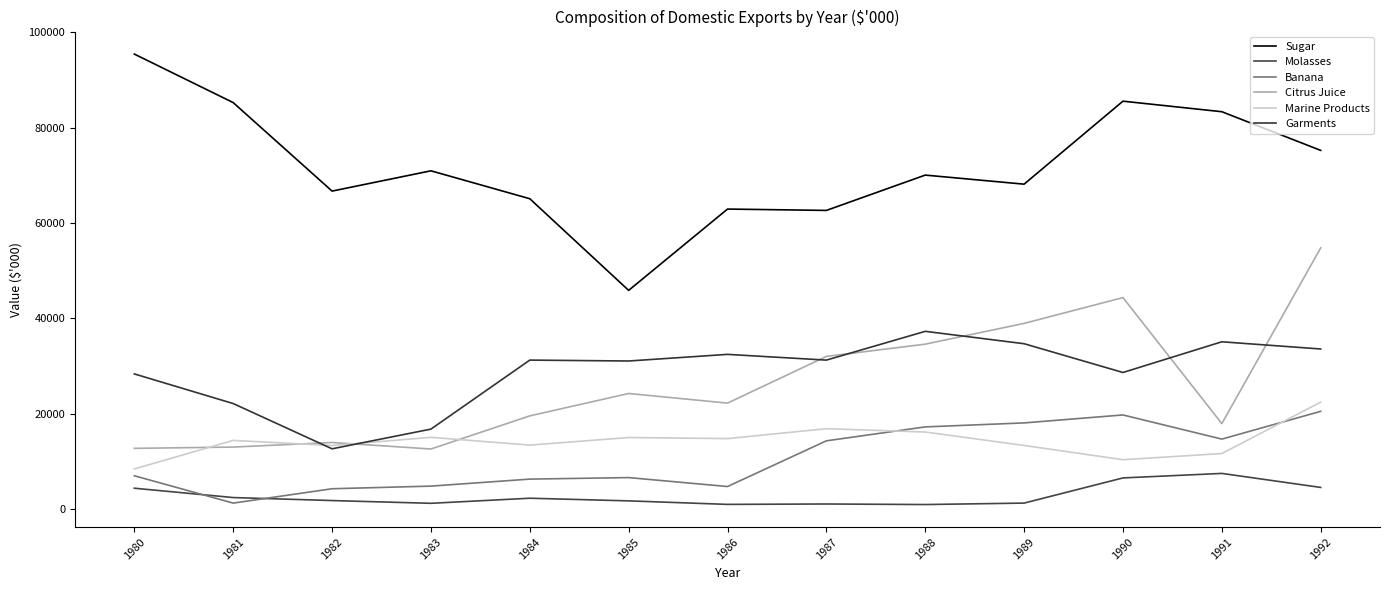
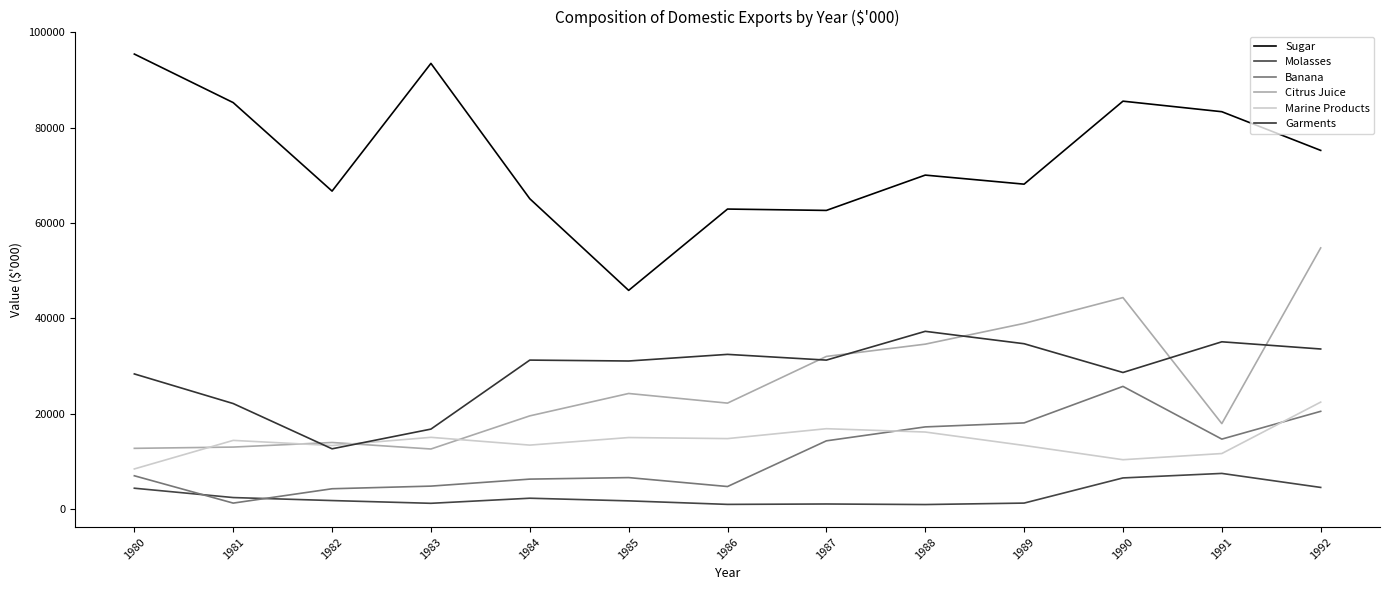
  {
    "Sugar": {
      "1980": 95000,
      "1981": 85000,
      "1982": 67000,
-     "1983": 71000,
+     "1983": 93000,
      "1984": 65000,
      "1985": 46000,
      "1986": 63000,
      "1987": 63000,
      "1988": 70000,
      "1989": 68000,
      "1990": 86000,
      "1991": 83000,
      "1992": 75000
    },
    "Banana": {
      "1980": 7000,
      "1981": 1000,
      "1982": 4000,
      "1983": 5000,
      "1984": 6000,
      "1985": 7000,
      "1986": 5000,
      "1987": 14000,
      "1988": 17000,
      "1989": 18000,
-     "1990": 20000,
+     "1990": 26000,
      "1991": 15000,
      "1992": 20000
    }
  }
